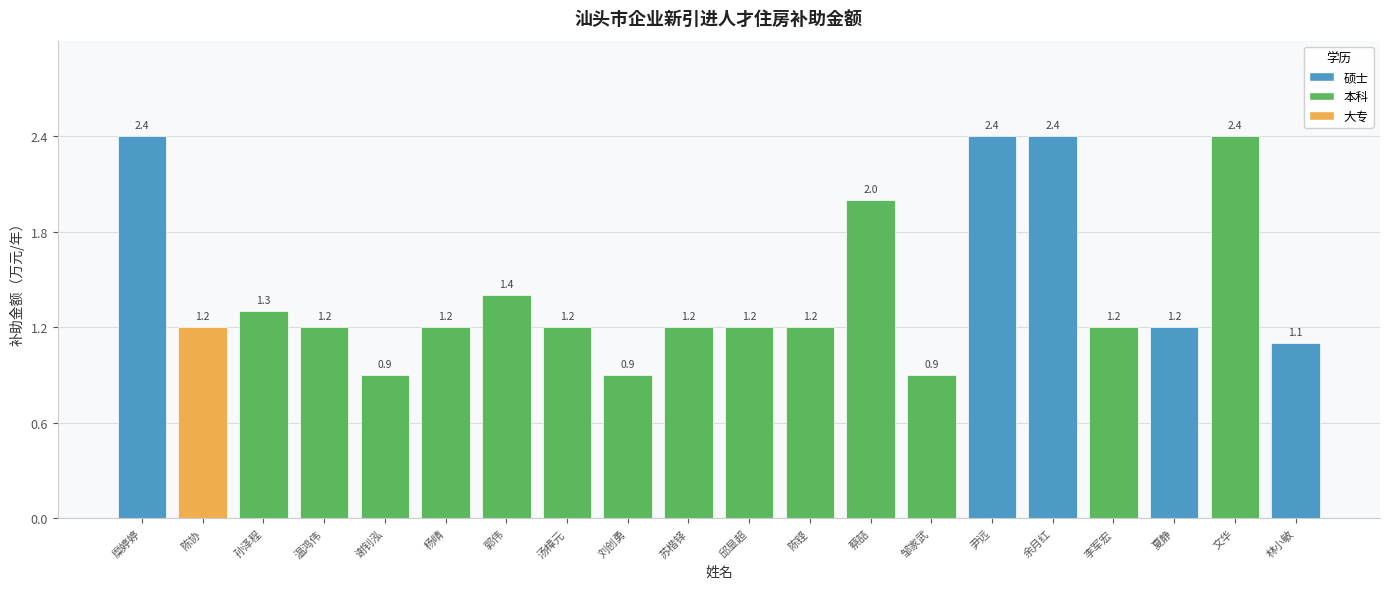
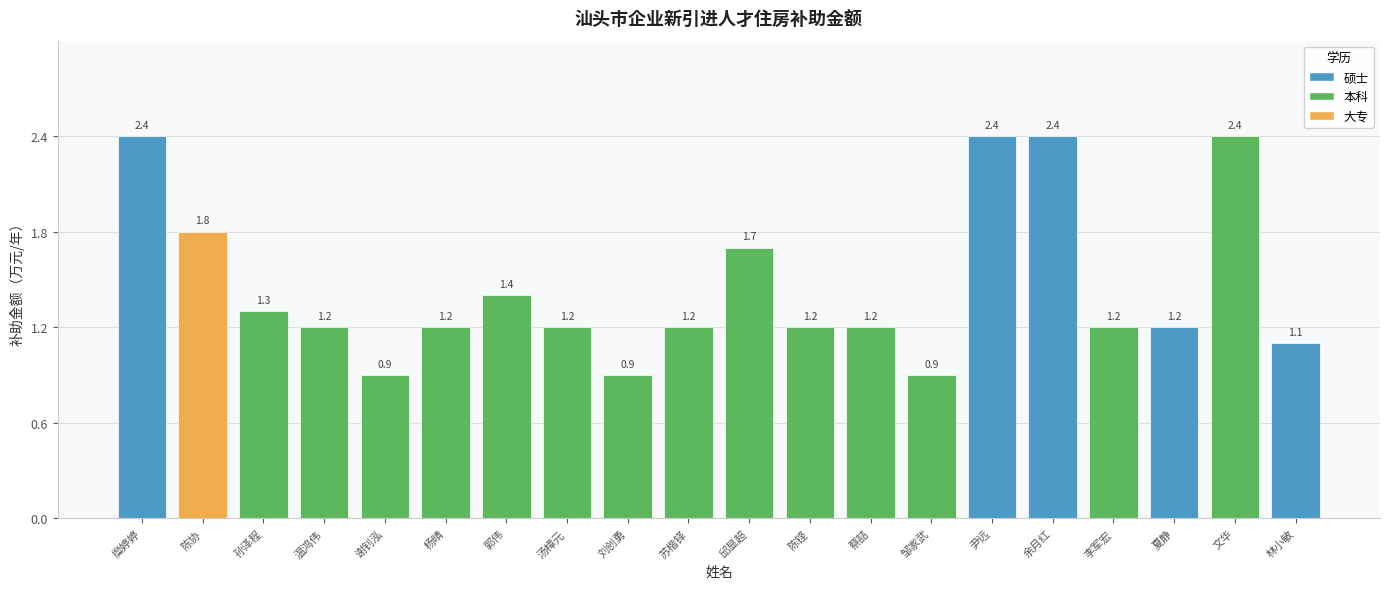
  {
    "糜婷婷": 2.4,
-   "陈协": 1.2,
+   "陈协": 1.8,
    "孙泽程": 1.3,
    "温鸿伟": 1.2,
    "谢钊泓": 0.9,
    "杨晴": 1.2,
    "郭伟": 1.4,
    "汤樟元": 1.2,
    "刘创勇": 0.9,
    "苏楷铎": 1.2,
-   "邱显超": 1.2,
+   "邱显超": 1.7,
    "陈铿": 1.2,
-   "蔡喆": 2.0,
+   "蔡喆": 1.2,
    "邹家武": 0.9,
    "尹远": 2.4,
    "余月红": 2.4,
    "李军宏": 1.2,
    "夏静": 1.2,
    "文华": 2.4,
    "林小敏": 1.1
  }
